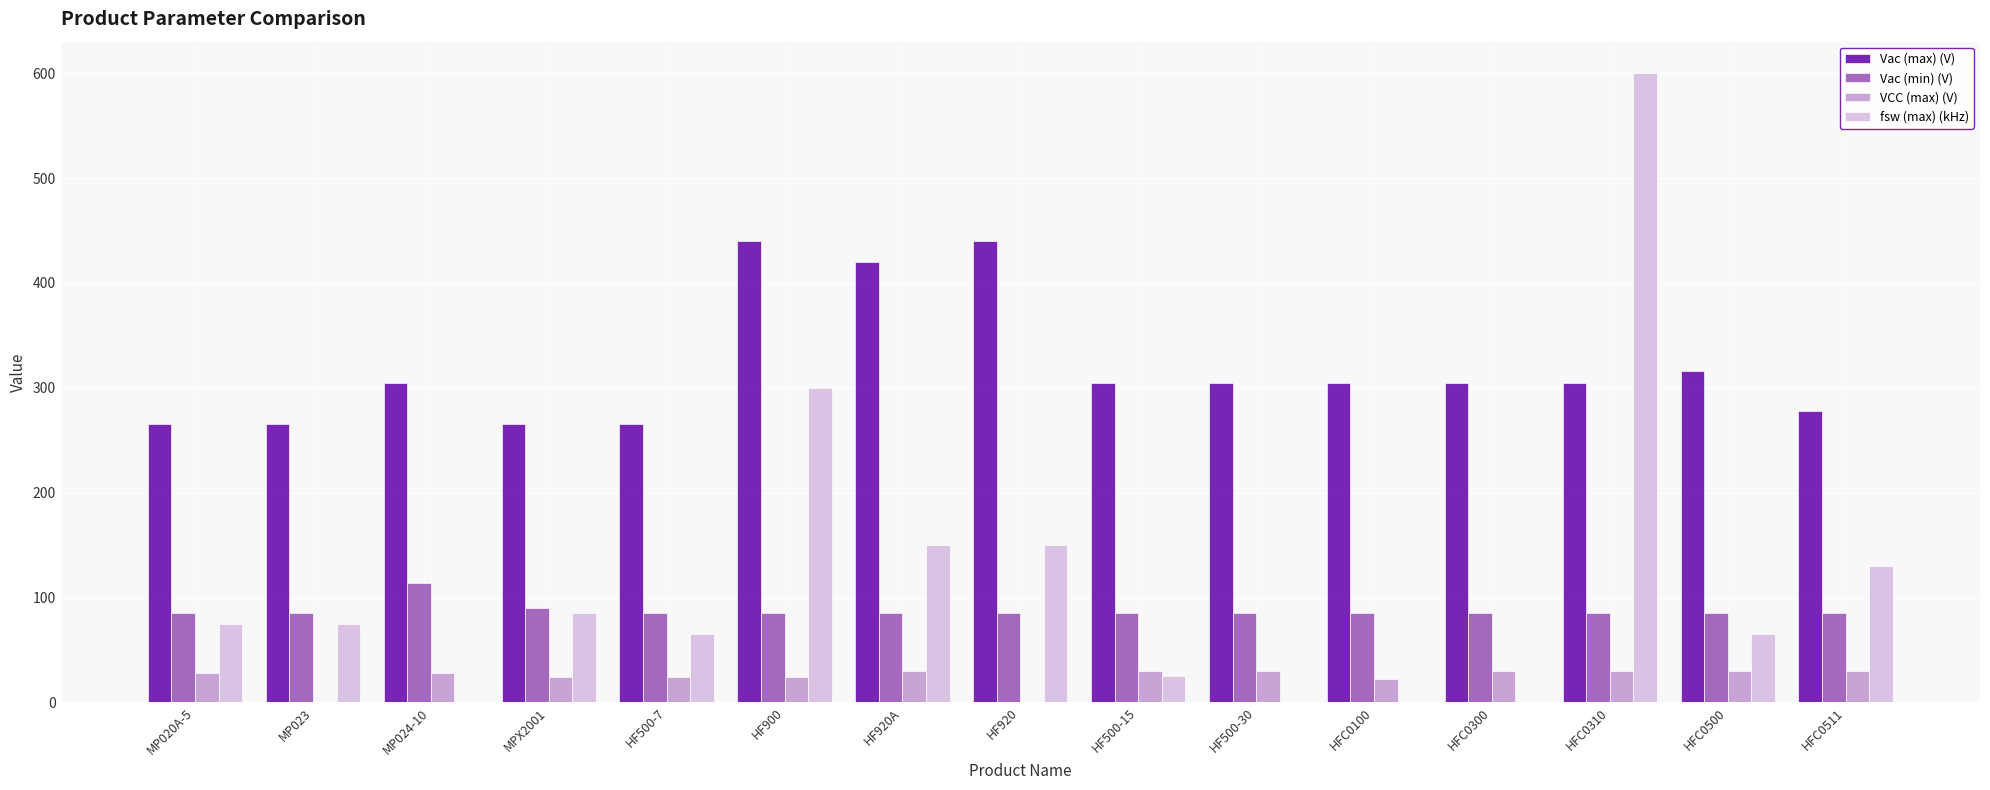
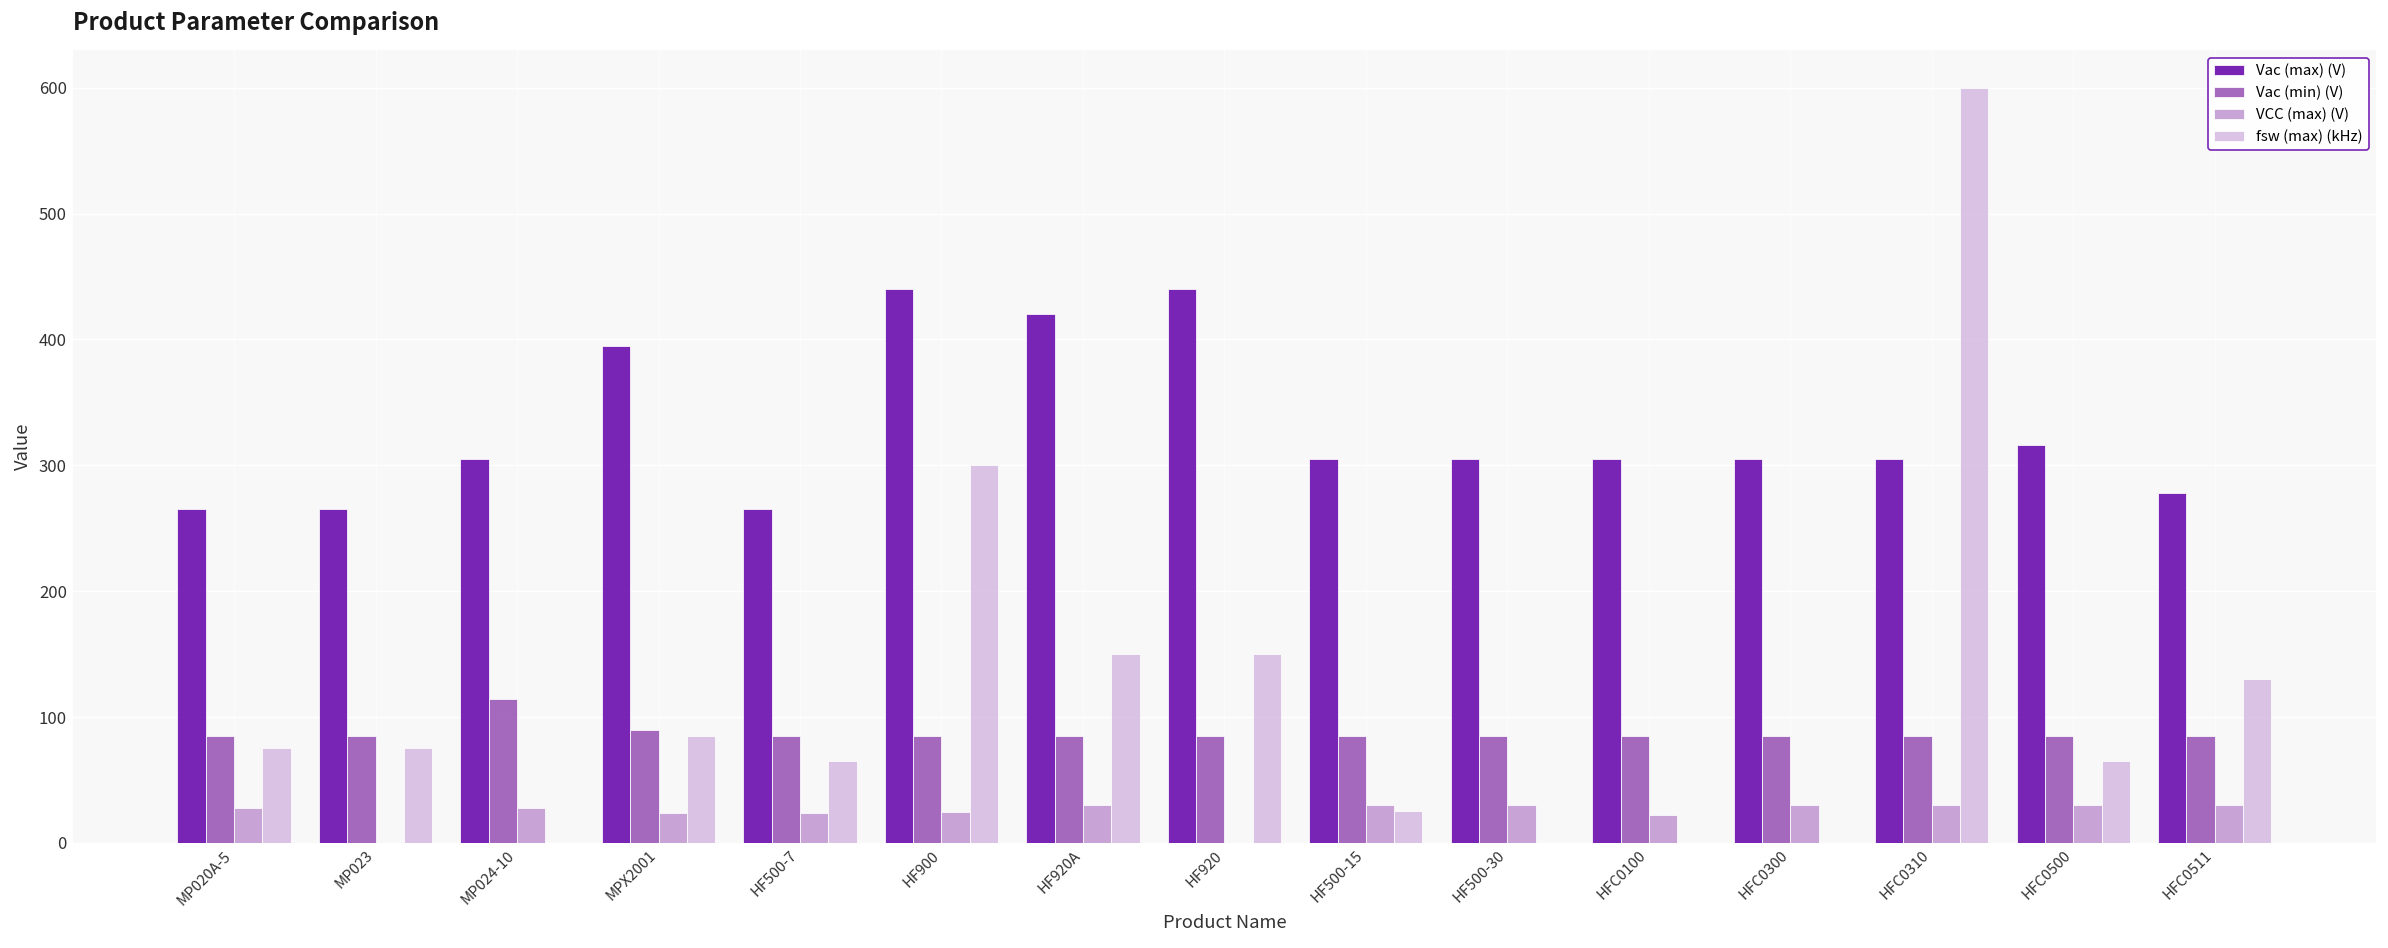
  {
    "Vac (max) (V)": {
      "MP020A-5": 265,
      "MP023": 265,
      "MP024-10": 305,
-     "MPX2001": 265,
+     "MPX2001": 395,
      "HF500-7": 265,
      "HF900": 440,
      "HF920A": 420,
      "HF920": 440,
      "HF500-15": 305,
      "HF500-30": 305,
      "HFC0100": 305,
      "HFC0300": 305,
      "HFC0310": 305,
      "HFC0500": 316,
      "HFC0511": 278
    },
    "Vac (min) (V)": {
      "MP020A-5": 85,
      "MP023": 85,
      "MP024-10": 114,
      "MPX2001": 90,
      "HF500-7": 85,
      "HF900": 85,
      "HF920A": 85,
      "HF920": 85,
      "HF500-15": 85,
      "HF500-30": 85,
      "HFC0100": 85,
      "HFC0300": 85,
      "HFC0310": 85,
      "HFC0500": 85,
      "HFC0511": 85
    }
  }
